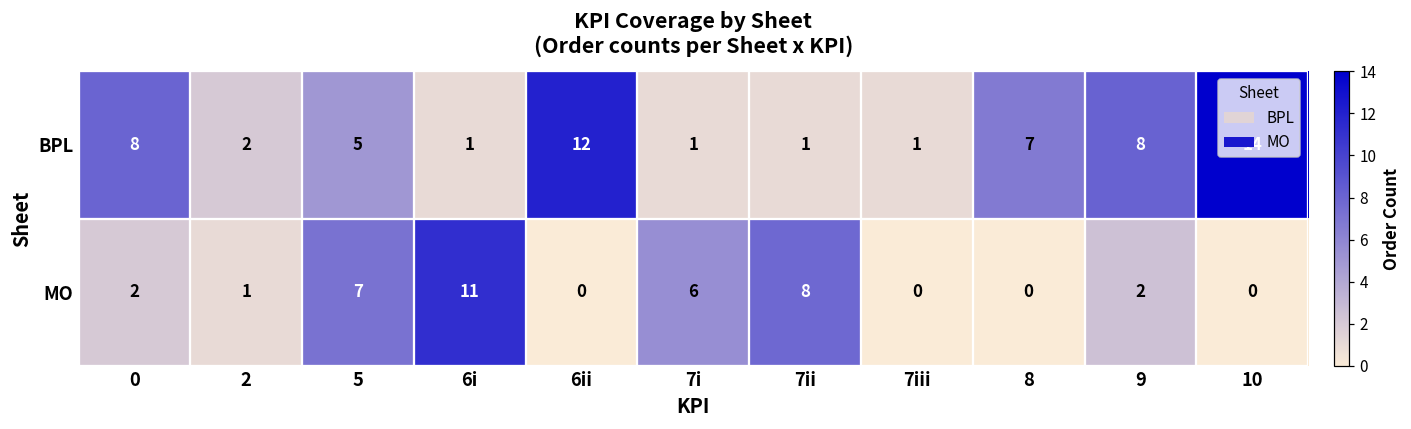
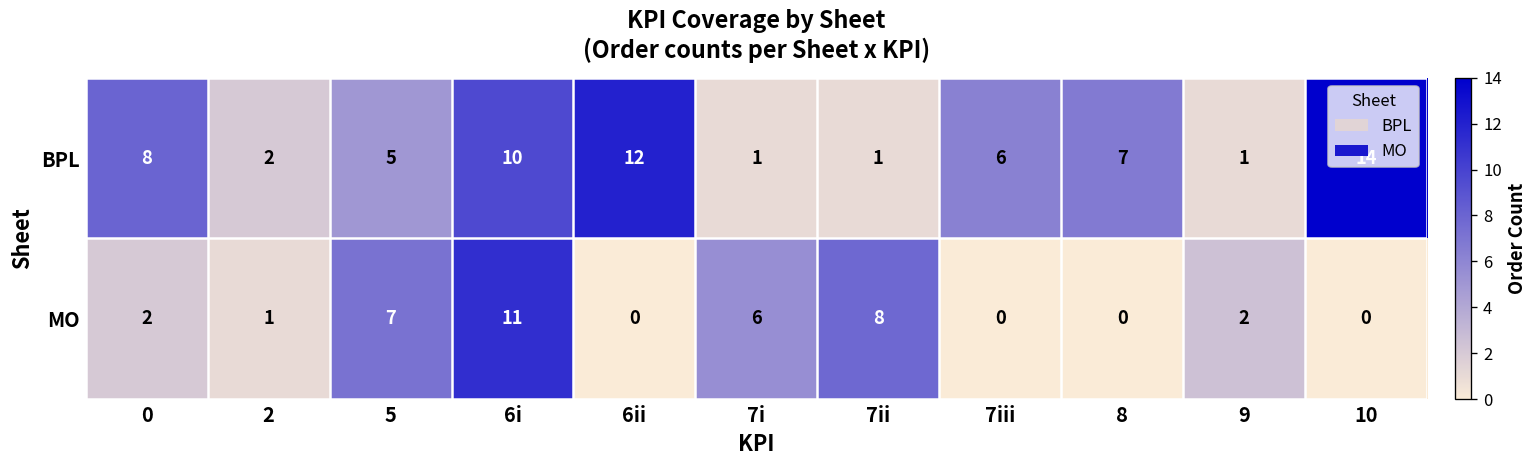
  {
    "BPL": {
      "0": 8,
      "2": 2,
      "5": 5,
-     "6i": 1,
+     "6i": 10,
      "6ii": 12,
      "7i": 1,
      "7ii": 1,
-     "7iii": 1,
+     "7iii": 6,
      "8": 7,
-     "9": 8
+     "9": 1
    },
    "MO": {
      "0": 2,
      "2": 1,
      "5": 7,
      "6i": 11,
      "6ii": 0,
      "7i": 6,
      "7ii": 8,
      "7iii": 0,
      "8": 0,
      "9": 2,
      "10": 0
    }
  }
